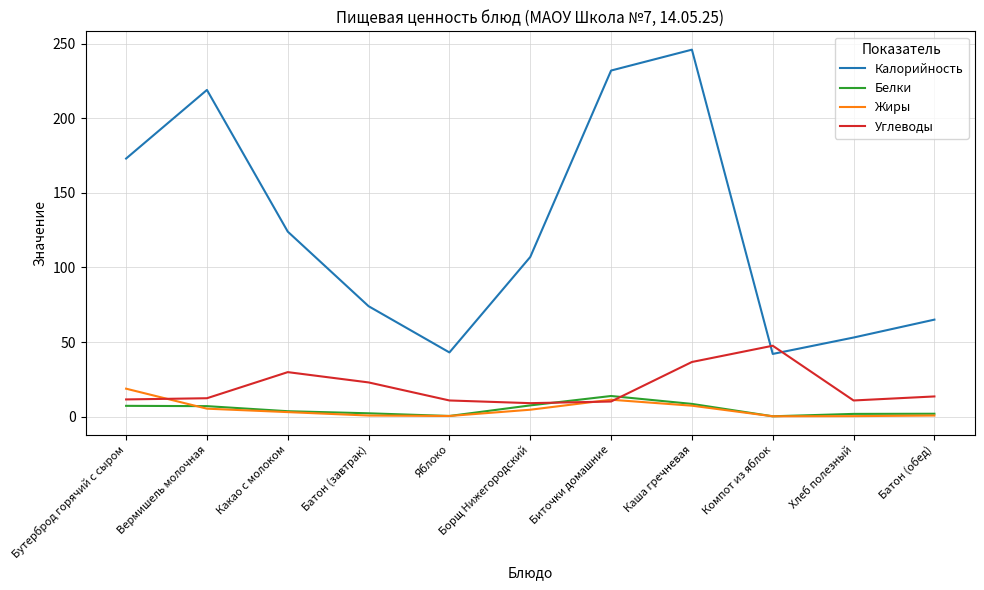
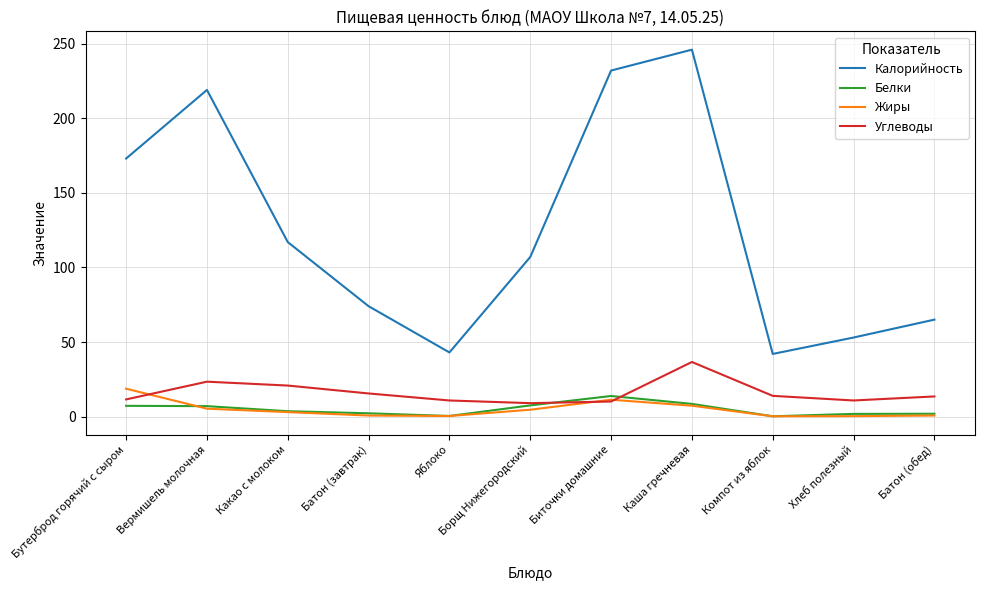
  {
    "Калорийность": {
      "Бутерброд горячий с сыром": 173,
      "Вермишель молочная": 219,
-     "Какао с молоком": 124,
+     "Какао с молоком": 117,
      "Батон (завтрак)": 74,
      "Яблоко": 43,
      "Борщ Нижегородский": 107,
      "Биточки домашние": 232,
      "Каша гречневая": 246,
      "Компот из яблок": 42,
      "Хлеб полезный": 53,
      "Батон (обед)": 65
    },
    "Белки": {
      "Бутерброд горячий с сыром": 7,
      "Вермишель молочная": 7,
      "Биточки домашние": 14
    },
    "Жиры": {
      "Бутерброд горячий с сыром": 19,
      "Вермишель молочная": 5,
      "Борщ Нижегородский": 5
    },
    "Углеводы": {
      "Бутерброд горячий с сыром": 12,
-     "Вермишель молочная": 12,
-     "Какао с молоком": 30,
-     "Батон (завтрак)": 23,
+     "Вермишель молочная": 23,
+     "Какао с молоком": 21,
+     "Батон (завтрак)": 16,
      "Яблоко": 11,
      "Каша гречневая": 37,
-     "Компот из яблок": 48,
+     "Компот из яблок": 14,
      "Хлеб полезный": 11,
      "Батон (обед)": 14
    }
  }
